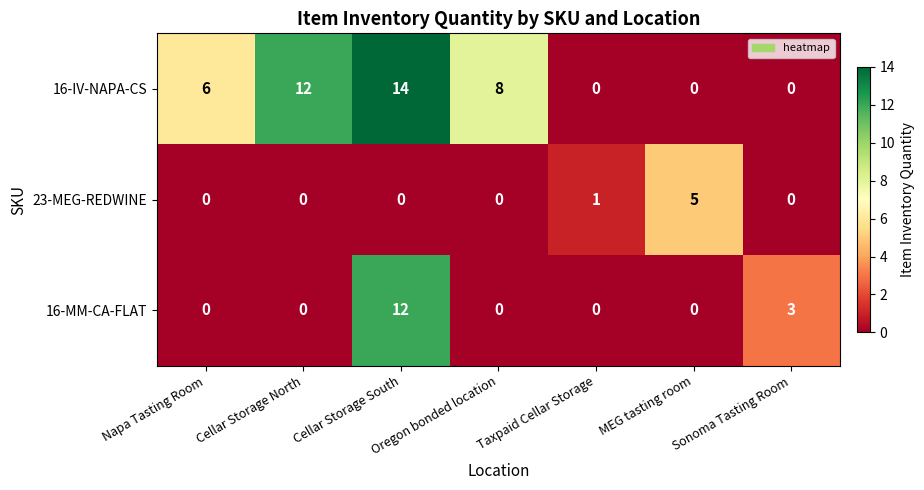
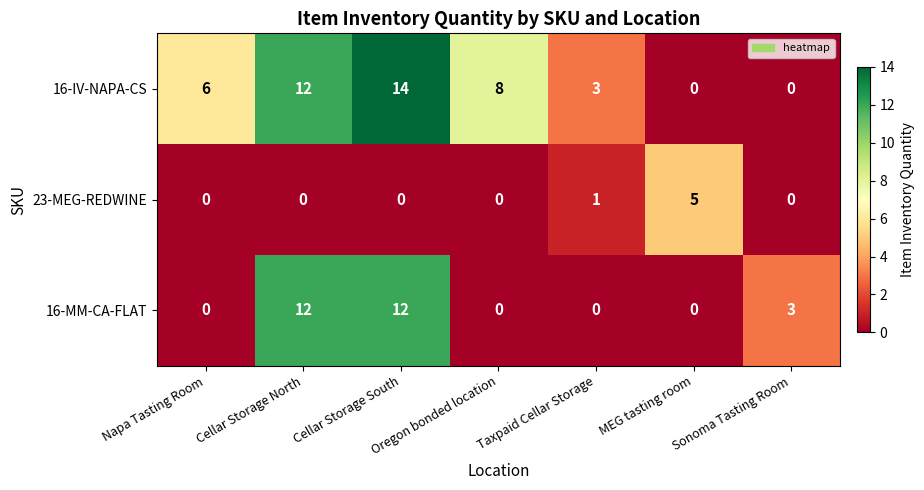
  {
    "16-IV-NAPA-CS": {
      "Napa Tasting Room": 6,
      "Cellar Storage North": 12,
      "Cellar Storage South": 14,
      "Oregon bonded location": 8,
-     "Taxpaid Cellar Storage": 0,
+     "Taxpaid Cellar Storage": 3,
      "MEG tasting room": 0,
      "Sonoma Tasting Room": 0
    },
    "23-MEG-REDWINE": {
      "Napa Tasting Room": 0,
      "Cellar Storage North": 0,
      "Cellar Storage South": 0,
      "Oregon bonded location": 0,
      "Taxpaid Cellar Storage": 1,
      "MEG tasting room": 5,
      "Sonoma Tasting Room": 0
    },
    "16-MM-CA-FLAT": {
      "Napa Tasting Room": 0,
-     "Cellar Storage North": 0,
+     "Cellar Storage North": 12,
      "Cellar Storage South": 12,
      "Oregon bonded location": 0,
      "Taxpaid Cellar Storage": 0,
      "MEG tasting room": 0,
      "Sonoma Tasting Room": 3
    }
  }
